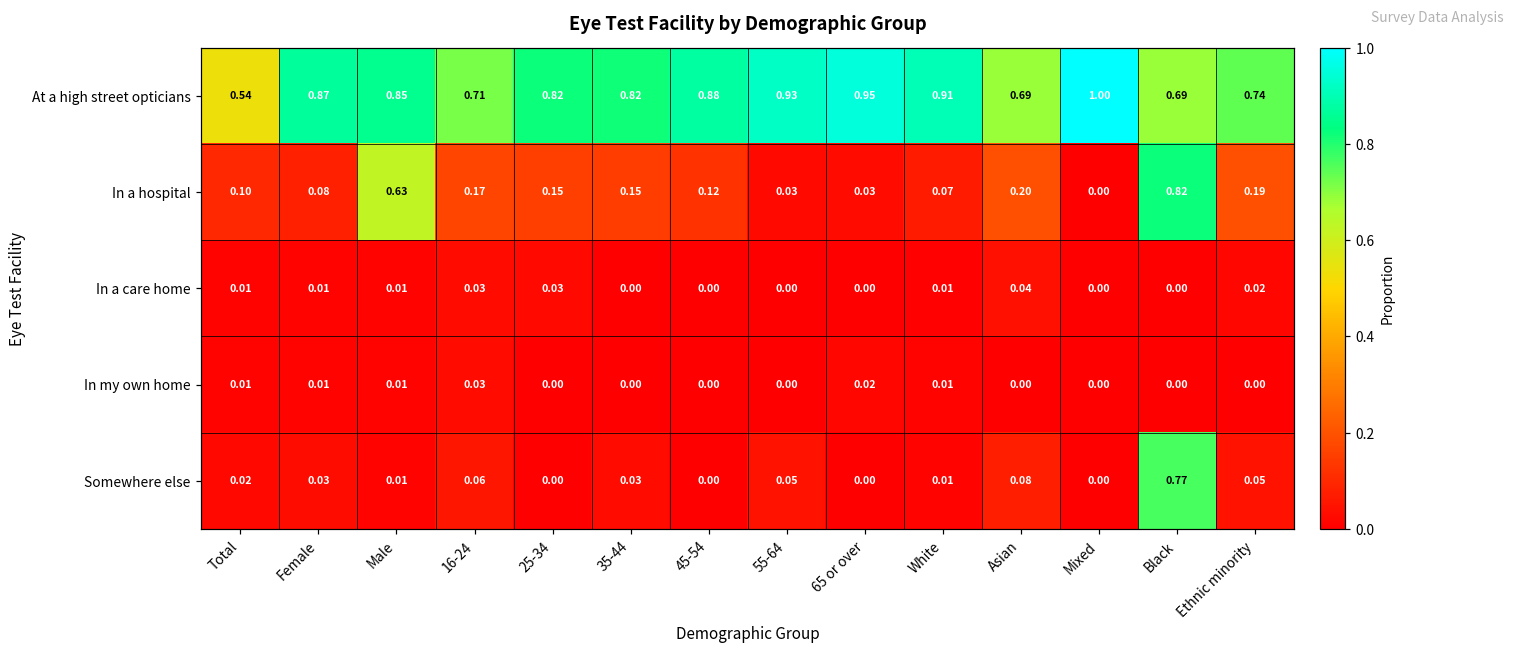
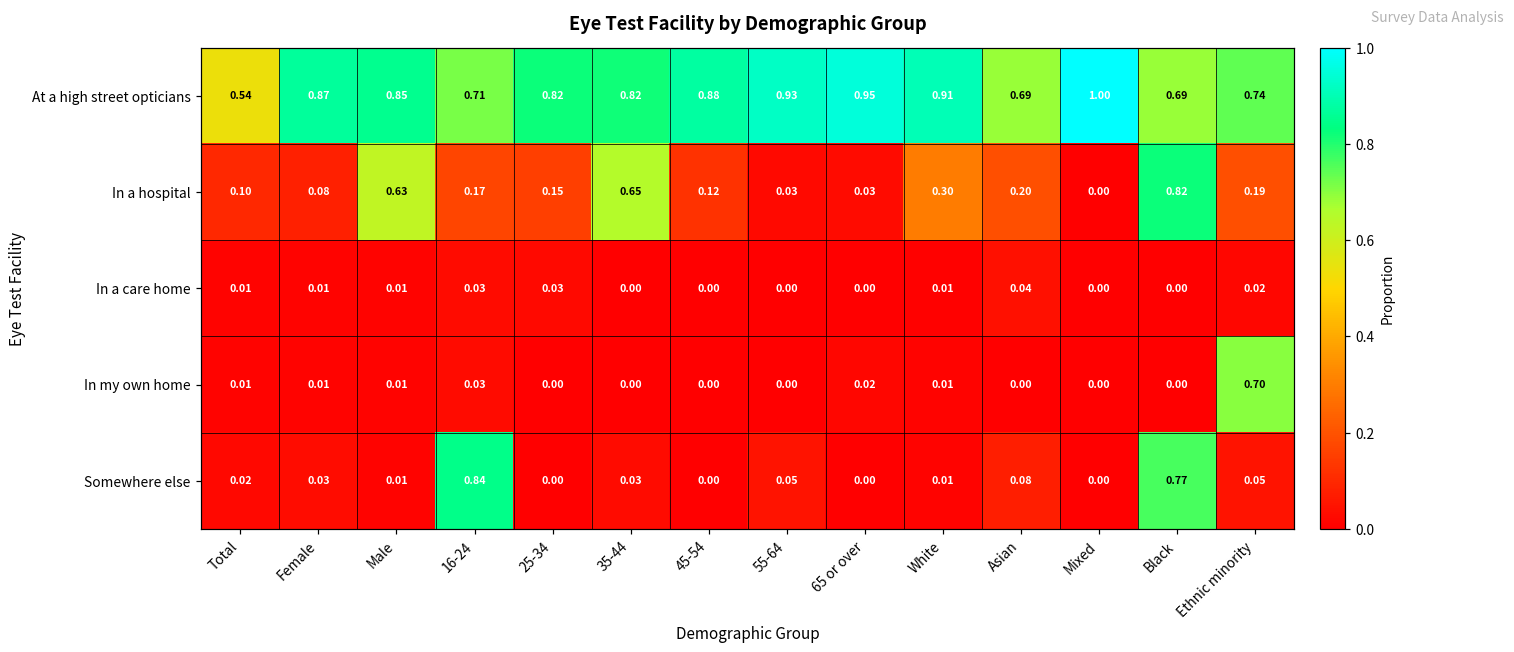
  {
    "At a high street opticians": {
      "Total": 0.54,
      "Female": 0.87,
      "Male": 0.85,
      "16-24": 0.71,
      "25-34": 0.82,
      "35-44": 0.82,
      "45-54": 0.88,
      "55-64": 0.93,
      "65 or over": 0.95,
      "White": 0.91,
      "Asian": 0.69,
      "Mixed": 1.00,
      "Black": 0.69,
      "Ethnic minority": 0.74
    },
    "In a hospital": {
      "Total": 0.10,
      "Female": 0.08,
      "Male": 0.63,
      "16-24": 0.17,
      "25-34": 0.15,
-     "35-44": 0.15,
+     "35-44": 0.65,
      "45-54": 0.12,
      "55-64": 0.03,
      "65 or over": 0.03,
-     "White": 0.07,
+     "White": 0.30,
      "Asian": 0.20,
      "Mixed": 0.00,
      "Black": 0.82,
      "Ethnic minority": 0.19
    },
    "In a care home": {
      "Total": 0.01,
      "Female": 0.01,
      "Male": 0.01,
      "16-24": 0.03,
      "25-34": 0.03,
      "35-44": 0.00,
      "45-54": 0.00,
      "55-64": 0.00,
      "65 or over": 0.00,
      "White": 0.01,
      "Asian": 0.04,
      "Mixed": 0.00,
      "Black": 0.00,
      "Ethnic minority": 0.02
    },
    "In my own home": {
      "Total": 0.01,
      "Female": 0.01,
      "Male": 0.01,
      "16-24": 0.03,
      "25-34": 0.00,
      "35-44": 0.00,
      "45-54": 0.00,
      "55-64": 0.00,
      "65 or over": 0.02,
      "White": 0.01,
      "Asian": 0.00,
      "Mixed": 0.00,
      "Black": 0.00,
-     "Ethnic minority": 0.00
+     "Ethnic minority": 0.70
    },
    "Somewhere else": {
      "Total": 0.02,
      "Female": 0.03,
      "Male": 0.01,
-     "16-24": 0.06,
+     "16-24": 0.84,
      "25-34": 0.00,
      "35-44": 0.03,
      "45-54": 0.00,
      "55-64": 0.05,
      "65 or over": 0.00,
      "White": 0.01,
      "Asian": 0.08,
      "Mixed": 0.00,
      "Black": 0.77,
      "Ethnic minority": 0.05
    }
  }
